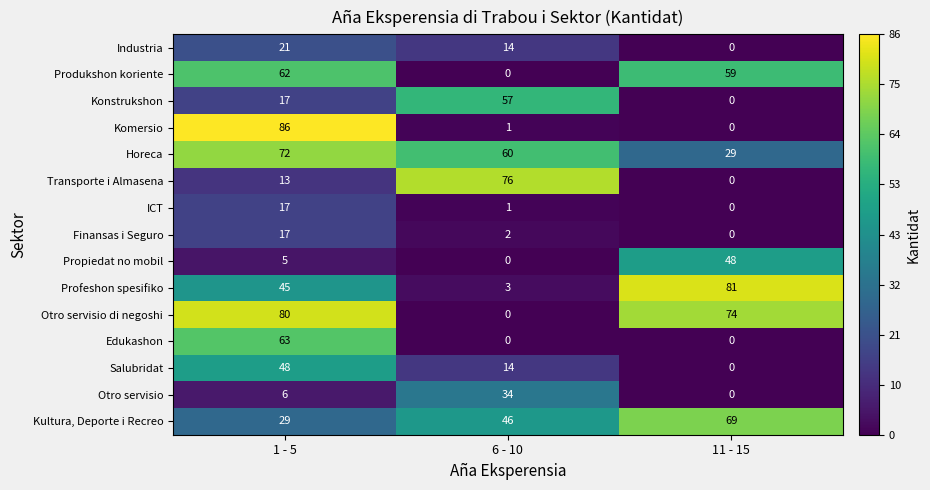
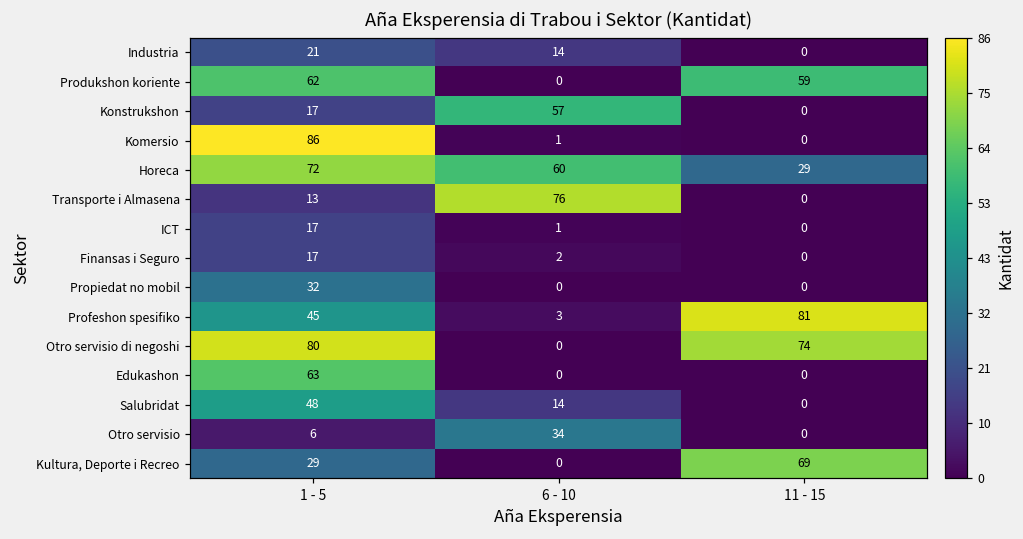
  {
    "Industria": {
      "1 - 5": 21,
      "6 - 10": 14,
      "11 - 15": 0
    },
    "Produkshon koriente": {
      "1 - 5": 62,
      "6 - 10": 0,
      "11 - 15": 59
    },
    "Konstrukshon": {
      "1 - 5": 17,
      "6 - 10": 57,
      "11 - 15": 0
    },
    "Komersio": {
      "1 - 5": 86,
      "6 - 10": 1,
      "11 - 15": 0
    },
    "Horeca": {
      "1 - 5": 72,
      "6 - 10": 60,
      "11 - 15": 29
    },
    "Transporte i Almasena": {
      "1 - 5": 13,
      "6 - 10": 76,
      "11 - 15": 0
    },
    "ICT": {
      "1 - 5": 17,
      "6 - 10": 1,
      "11 - 15": 0
    },
    "Finansas i Seguro": {
      "1 - 5": 17,
      "6 - 10": 2,
      "11 - 15": 0
    },
    "Propiedat no mobil": {
-     "1 - 5": 5,
+     "1 - 5": 32,
      "6 - 10": 0,
-     "11 - 15": 48
+     "11 - 15": 0
    },
    "Profeshon spesifiko": {
      "1 - 5": 45,
      "6 - 10": 3,
      "11 - 15": 81
    },
    "Otro servisio di negoshi": {
      "1 - 5": 80,
      "6 - 10": 0,
      "11 - 15": 74
    },
    "Edukashon": {
      "1 - 5": 63,
      "6 - 10": 0,
      "11 - 15": 0
    },
    "Salubridat": {
      "1 - 5": 48,
      "6 - 10": 14,
      "11 - 15": 0
    },
    "Otro servisio": {
      "1 - 5": 6,
      "6 - 10": 34,
      "11 - 15": 0
    },
    "Kultura, Deporte i Recreo": {
      "1 - 5": 29,
-     "6 - 10": 46,
+     "6 - 10": 0,
      "11 - 15": 69
    }
  }
